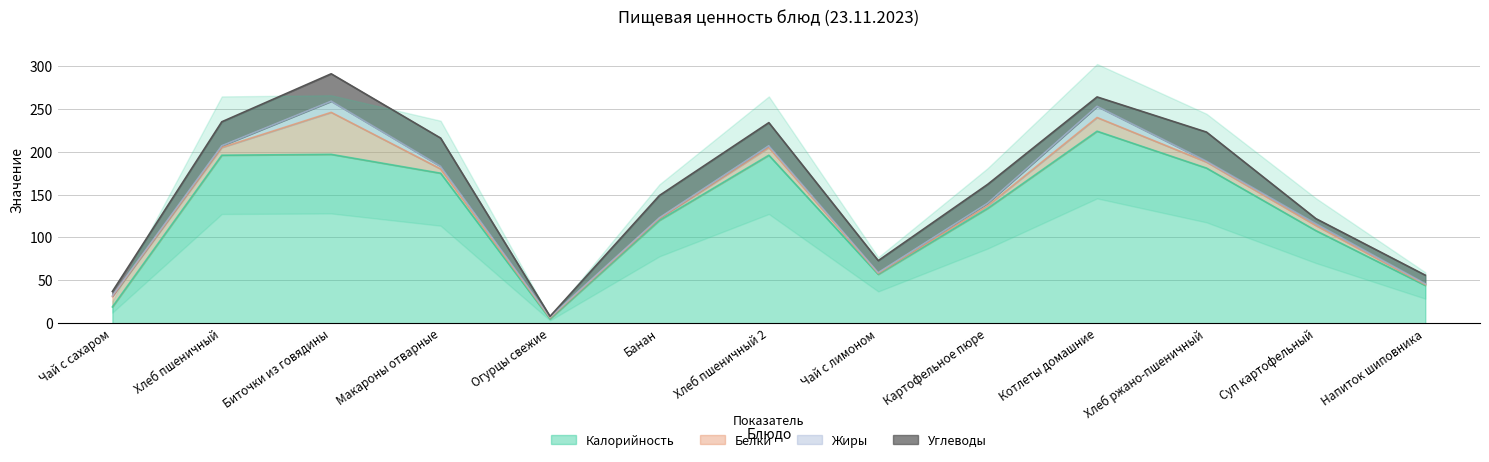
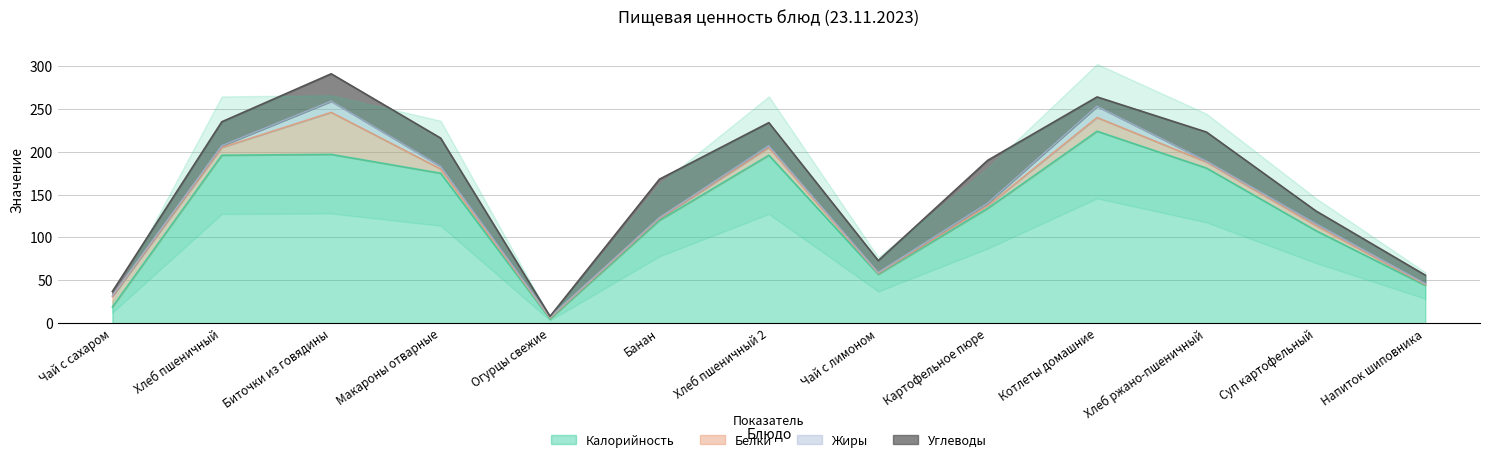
  {
    "Белки": {
      "Биточки из говядины": 50,
      "Картофельное пюре": 0,
      "Котлеты домашние": 20
    },
    "Углеводы": {
      "Чай с сахаром": 10,
      "Хлеб пшеничный": 30,
      "Биточки из говядины": 30,
      "Макароны отварные": 30,
-     "Банан": 30,
+     "Банан": 50,
      "Хлеб пшеничный 2": 30,
      "Чай с лимоном": 10,
-     "Картофельное пюре": 20,
+     "Картофельное пюре": 50,
      "Котлеты домашние": 10,
      "Хлеб ржано-пшеничный": 30,
-     "Суп картофельный": 10,
+     "Суп картофельный": 20,
      "Напиток шиповника": 10
    }
  }
